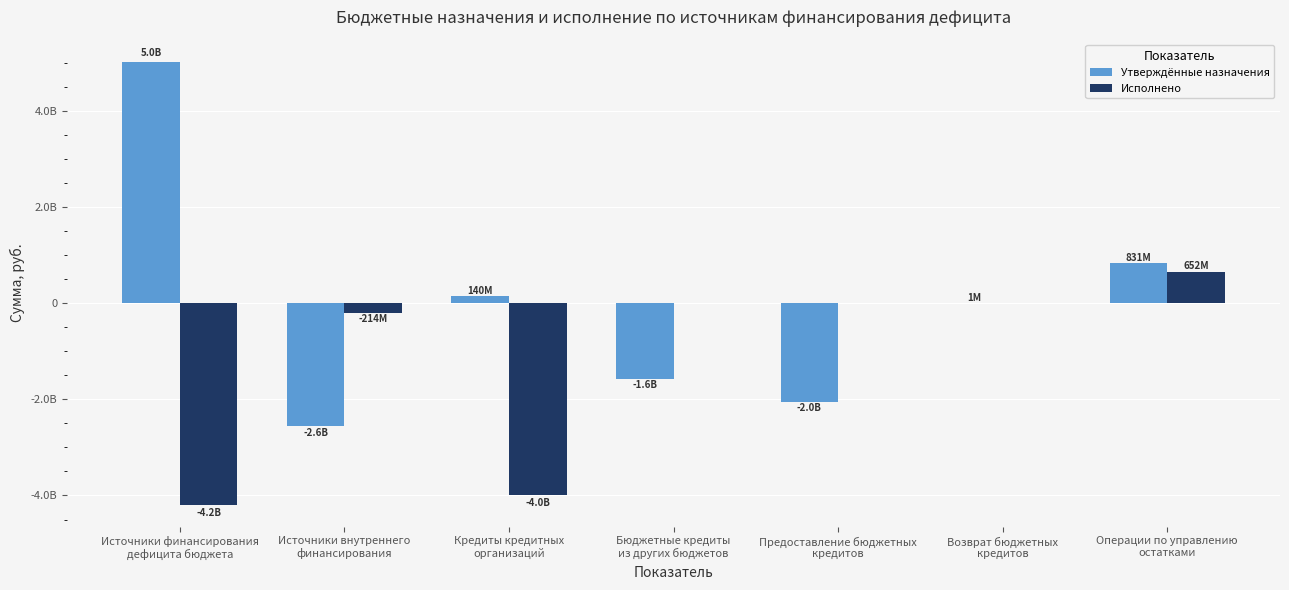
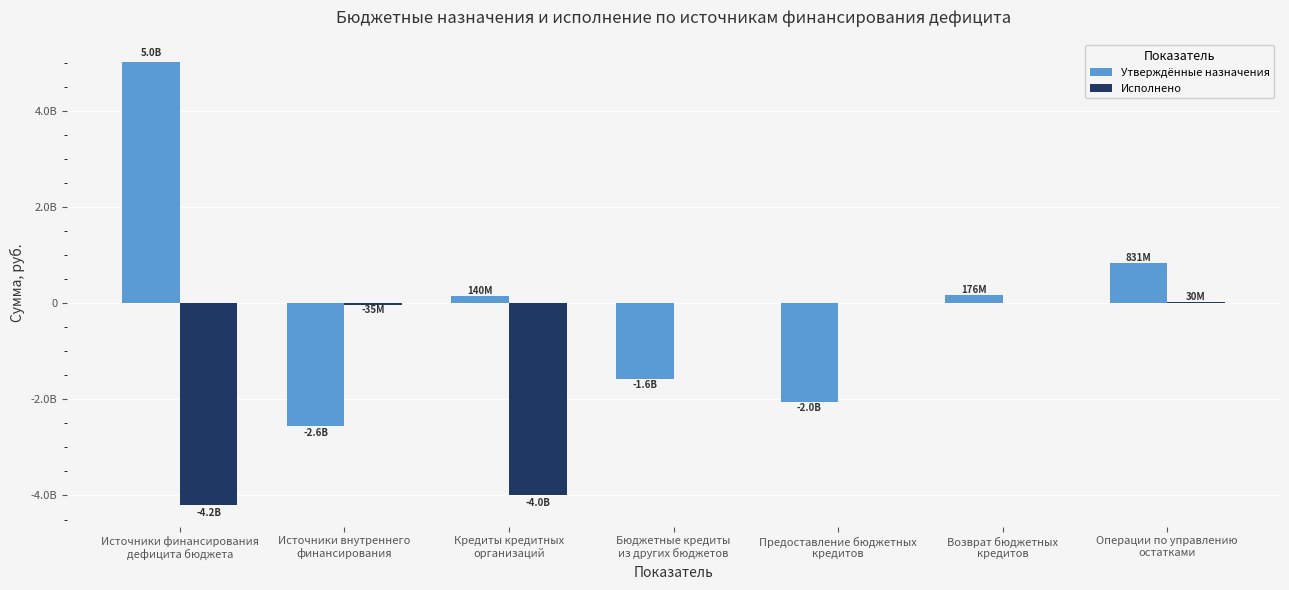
  {
    "Утверждённые назначения": {
      "Источники финансирования дефицита бюджета": "5.0B",
      "Источники внутреннего финансирования": "-2.6B",
      "Кредиты кредитных организаций": "140M",
      "Бюджетные кредиты из других бюджетов": "-1.6B",
      "Предоставление бюджетных кредитов": "-2.0B",
-     "Возврат бюджетных кредитов": "1M",
+     "Возврат бюджетных кредитов": "176M",
      "Операции по управлению остатками": "831M"
    },
    "Исполнено": {
      "Источники финансирования дефицита бюджета": "-4.2B",
-     "Источники внутреннего финансирования": "-214M",
+     "Источники внутреннего финансирования": "-35M",
      "Кредиты кредитных организаций": "-4.0B",
-     "Операции по управлению остатками": "652M"
+     "Операции по управлению остатками": "30M"
    }
  }
